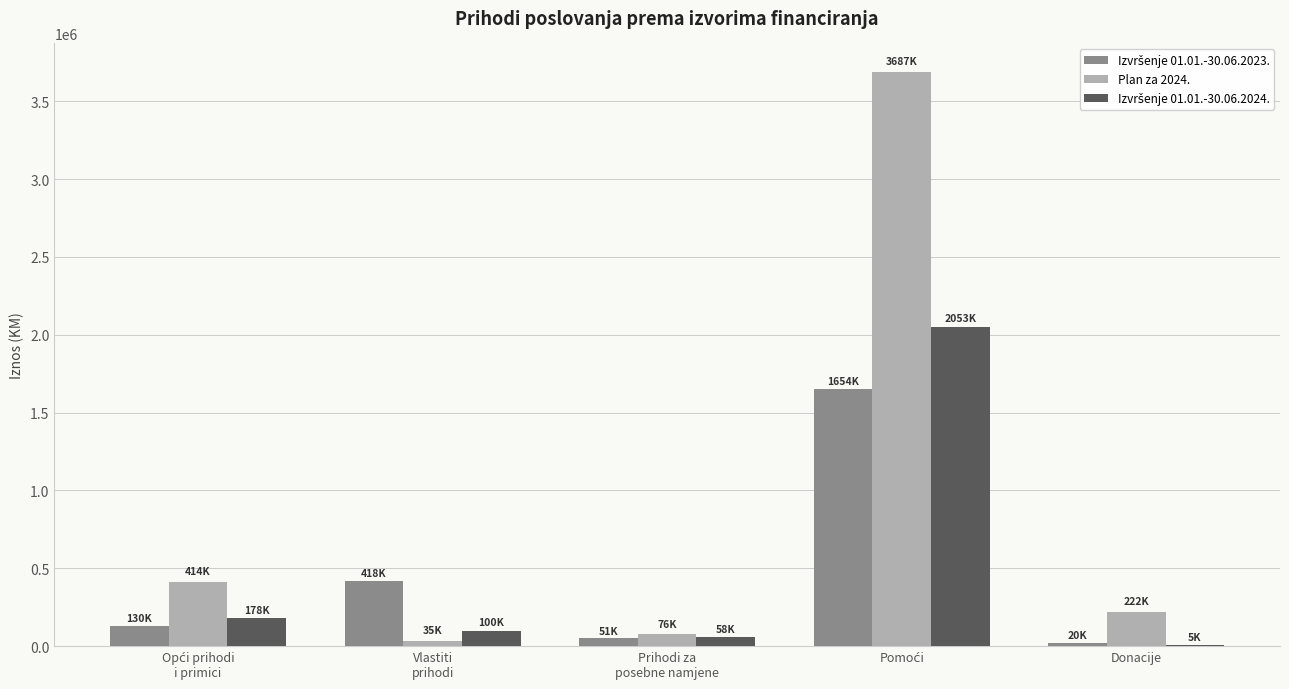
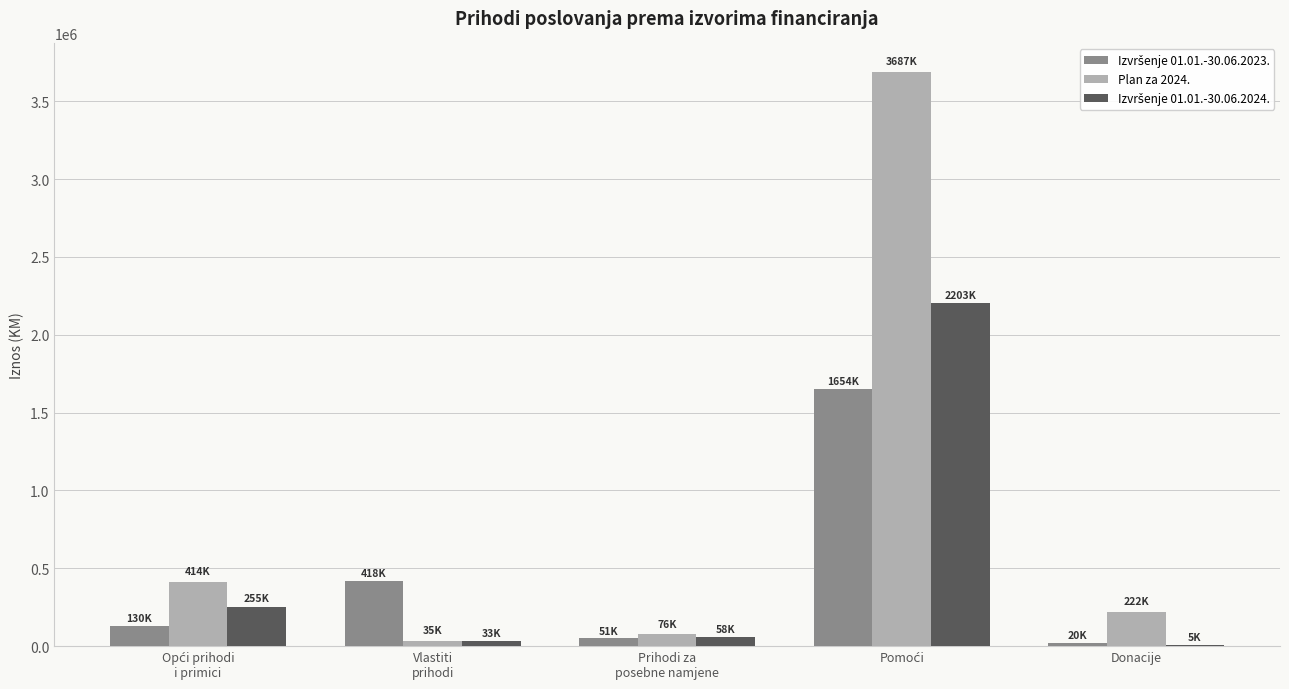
  {
    "Izvršenje 01.01.-30.06.2023.": {
      "Opći prihodi i primici": "130K",
      "Vlastiti prihodi": "418K",
      "Prihodi za posebne namjene": "51K",
      "Pomoći": "1654K",
      "Donacije": "20K"
    },
    "Plan za 2024.": {
      "Opći prihodi i primici": "414K",
      "Vlastiti prihodi": "35K",
      "Prihodi za posebne namjene": "76K",
      "Pomoći": "3687K",
      "Donacije": "222K"
    },
    "Izvršenje 01.01.-30.06.2024.": {
-     "Opći prihodi i primici": "178K",
-     "Vlastiti prihodi": "100K",
+     "Opći prihodi i primici": "255K",
+     "Vlastiti prihodi": "33K",
      "Prihodi za posebne namjene": "58K",
-     "Pomoći": "2053K",
+     "Pomoći": "2203K",
      "Donacije": "5K"
    }
  }
